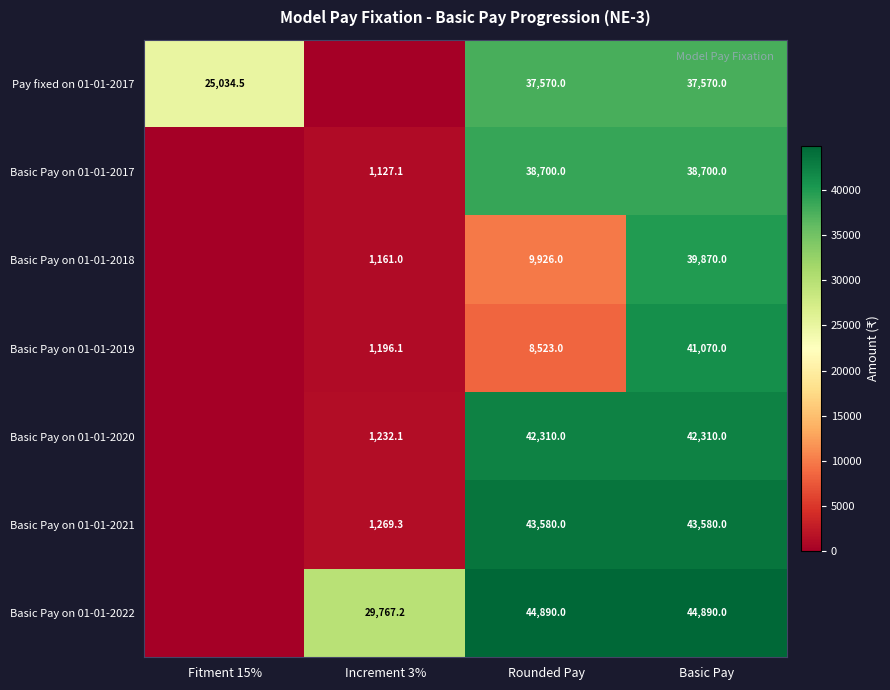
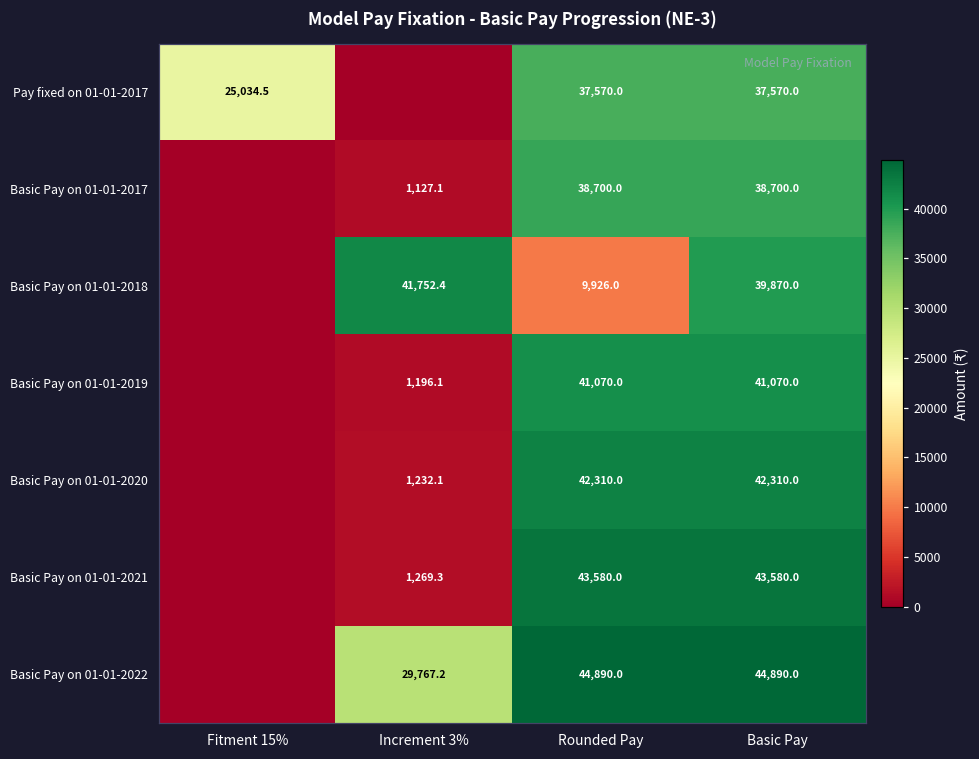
  {
    "Pay fixed on 01-01-2017": {
      "Fitment 15%": "25,034.5",
      "Rounded Pay": "37,570.0"
    },
    "Basic Pay on 01-01-2017": {
      "Increment 3%": "1,127.1",
      "Rounded Pay": "38,700.0",
      "Basic Pay": "38,700.0"
    },
    "Basic Pay on 01-01-2018": {
-     "Increment 3%": "1,161.0",
+     "Increment 3%": "41,752.4",
      "Rounded Pay": "9,926.0",
      "Basic Pay": "39,870.0"
    },
    "Basic Pay on 01-01-2019": {
      "Increment 3%": "1,196.1",
-     "Rounded Pay": "8,523.0",
+     "Rounded Pay": "41,070.0",
      "Basic Pay": "41,070.0"
    },
    "Basic Pay on 01-01-2020": {
      "Increment 3%": "1,232.1",
      "Rounded Pay": "42,310.0",
      "Basic Pay": "42,310.0"
    },
    "Basic Pay on 01-01-2021": {
      "Increment 3%": "1,269.3",
      "Rounded Pay": "43,580.0",
      "Basic Pay": "43,580.0"
    },
    "Basic Pay on 01-01-2022": {
      "Increment 3%": "29,767.2",
      "Rounded Pay": "44,890.0",
      "Basic Pay": "44,890.0"
    }
  }
